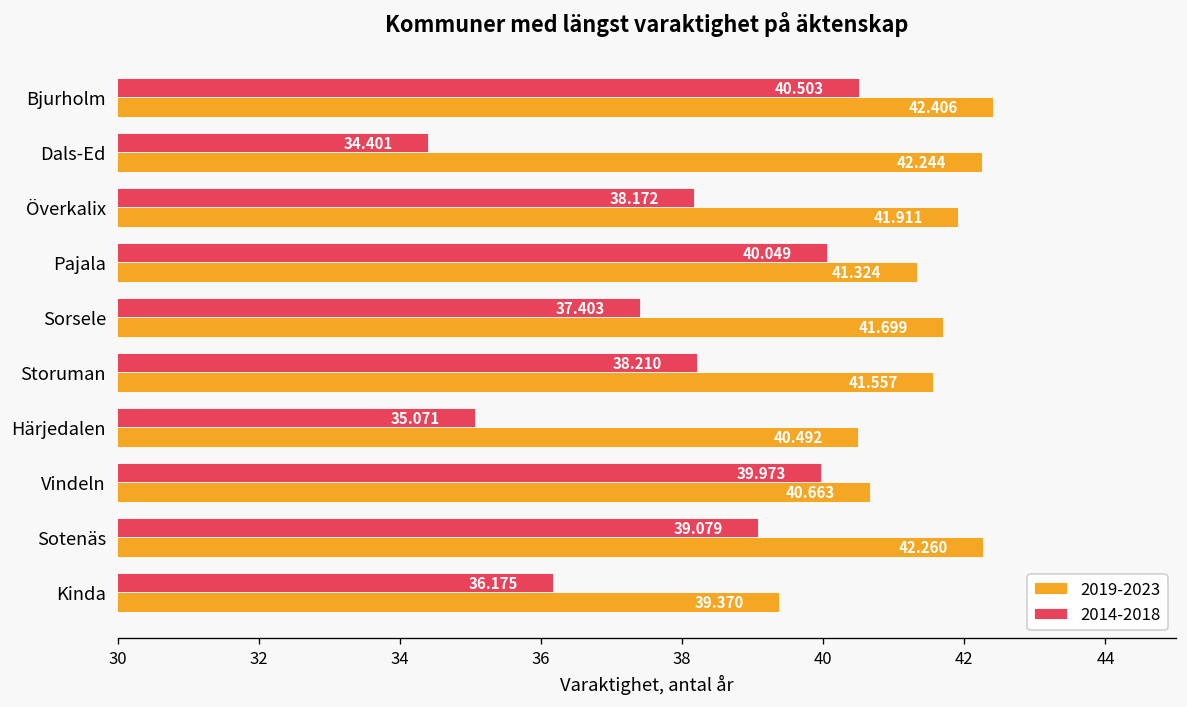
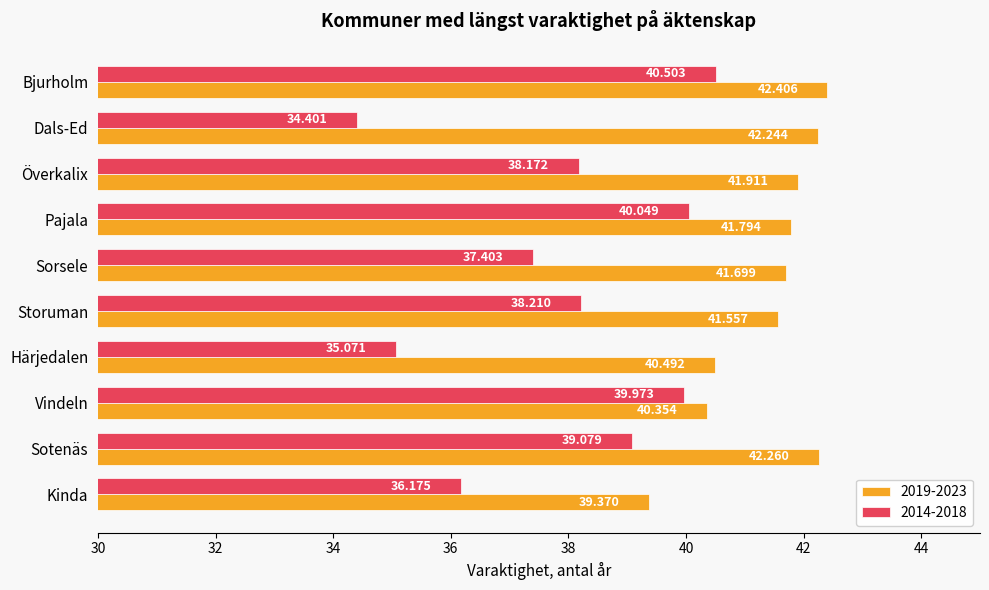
  {
    "2019-2023": {
      "Bjurholm": 42.406,
      "Dals-Ed": 42.244,
      "Överkalix": 41.911,
-     "Pajala": 41.324,
+     "Pajala": 41.794,
      "Sorsele": 41.699,
      "Storuman": 41.557,
      "Härjedalen": 40.492,
-     "Vindeln": 40.663,
+     "Vindeln": 40.354,
      "Sotenäs": 42.260,
      "Kinda": 39.370
    },
    "2014-2018": {
      "Bjurholm": 40.503,
      "Dals-Ed": 34.401,
      "Överkalix": 38.172,
      "Pajala": 40.049,
      "Sorsele": 37.403,
      "Storuman": 38.210,
      "Härjedalen": 35.071,
      "Vindeln": 39.973,
      "Sotenäs": 39.079,
      "Kinda": 36.175
    }
  }
